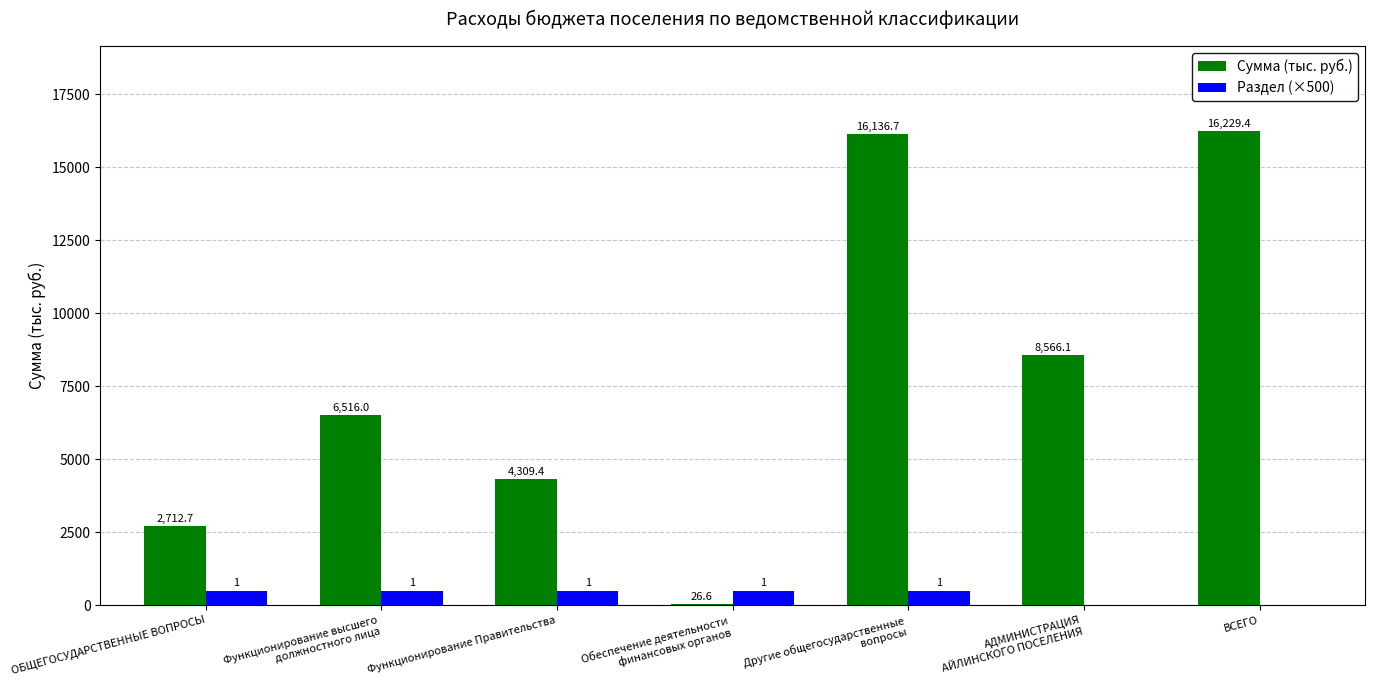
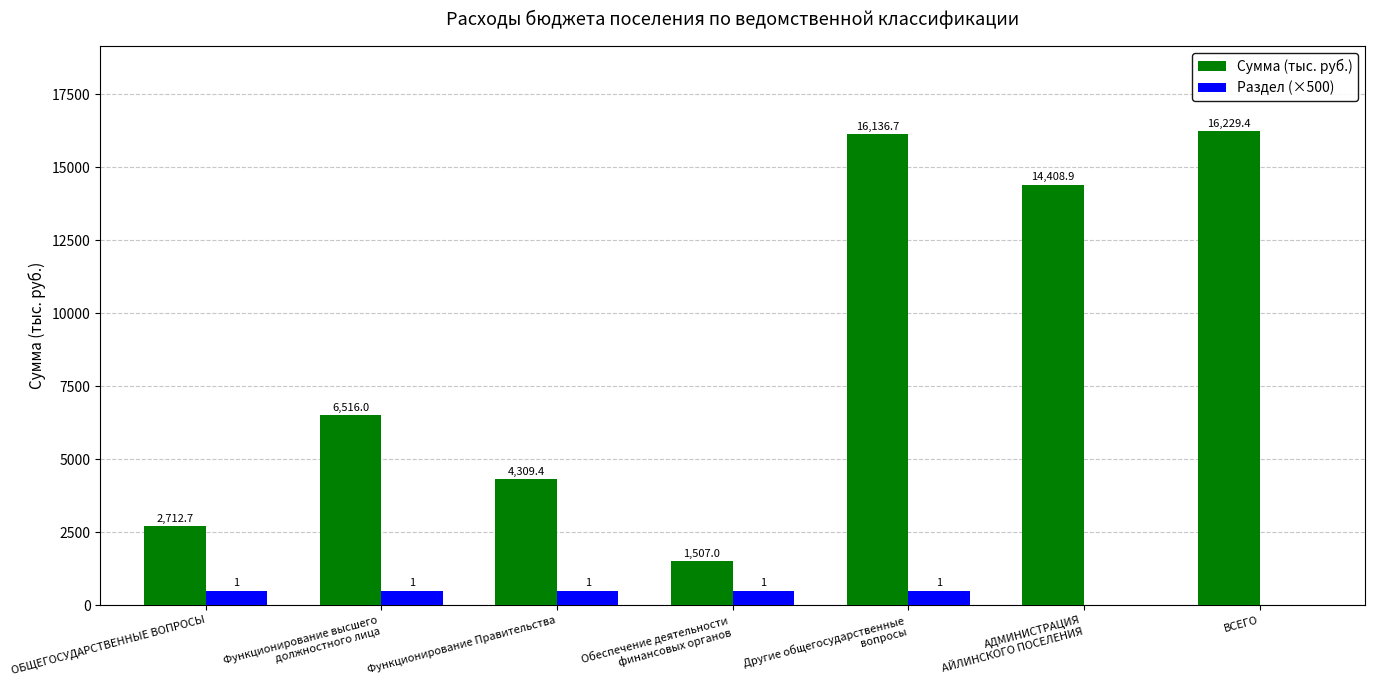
  {
    "Сумма (тыс. руб.)": {
      "ОБЩЕГОСУДАРСТВЕННЫЕ ВОПРОСЫ": "2,712.7",
      "Функционирование высшего должностного лица": "6,516.0",
      "Функционирование Правительства": "4,309.4",
-     "Обеспечение деятельности финансовых органов": "26.6",
+     "Обеспечение деятельности финансовых органов": "1,507.0",
      "Другие общегосударственные вопросы": "16,136.7",
-     "АДМИНИСТРАЦИЯ АЙЛИНСКОГО ПОСЕЛЕНИЯ": "8,566.1",
+     "АДМИНИСТРАЦИЯ АЙЛИНСКОГО ПОСЕЛЕНИЯ": "14,408.9",
      "ВСЕГО": "16,229.4"
    },
    "Раздел (×500)": {
      "АДМИНИСТРАЦИЯ АЙЛИНСКОГО ПОСЕЛЕНИЯ": "0",
      "ВСЕГО": "0"
    }
  }
